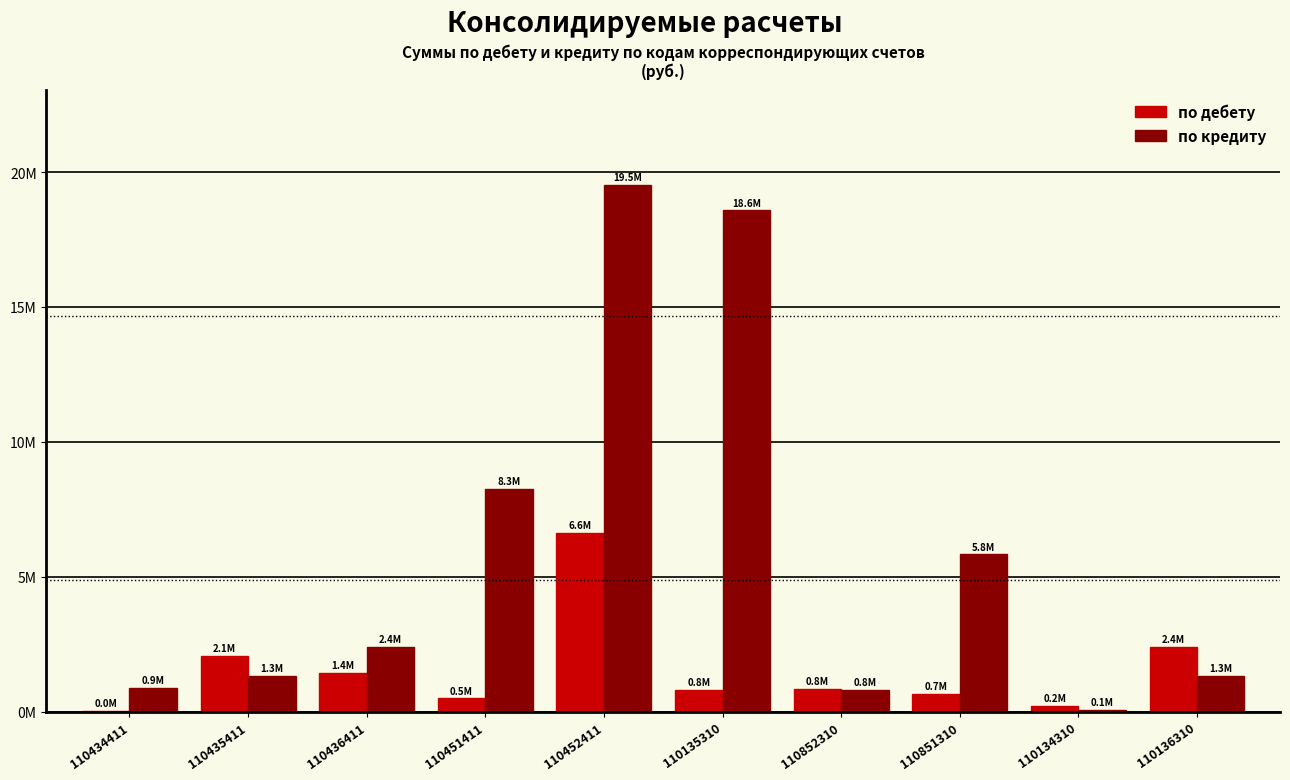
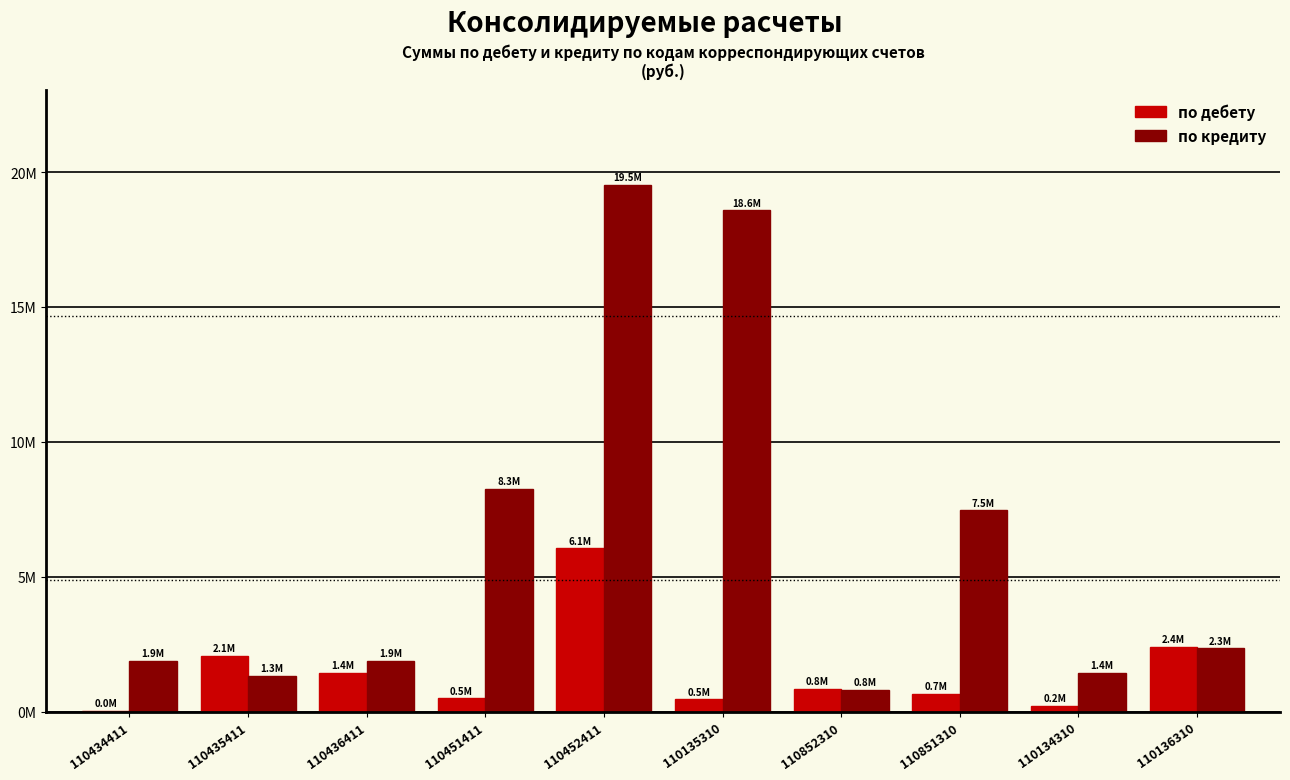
  {
    "по дебету": {
      "110435411": "2.1M",
      "110436411": "1.4M",
      "110451411": "0.5M",
-     "110452411": "6.6M",
-     "110135310": "0.8M",
+     "110452411": "6.1M",
+     "110135310": "0.5M",
      "110852310": "0.8M",
      "110851310": "0.7M",
      "110134310": "0.2M",
      "110136310": "2.4M"
    },
    "по кредиту": {
-     "110434411": "0.9M",
+     "110434411": "1.9M",
      "110435411": "1.3M",
-     "110436411": "2.4M",
+     "110436411": "1.9M",
      "110451411": "8.3M",
      "110452411": "19.5M",
      "110135310": "18.6M",
      "110852310": "0.8M",
-     "110851310": "5.8M",
-     "110134310": "0.1M",
-     "110136310": "1.3M"
+     "110851310": "7.5M",
+     "110134310": "1.4M",
+     "110136310": "2.3M"
    }
  }
